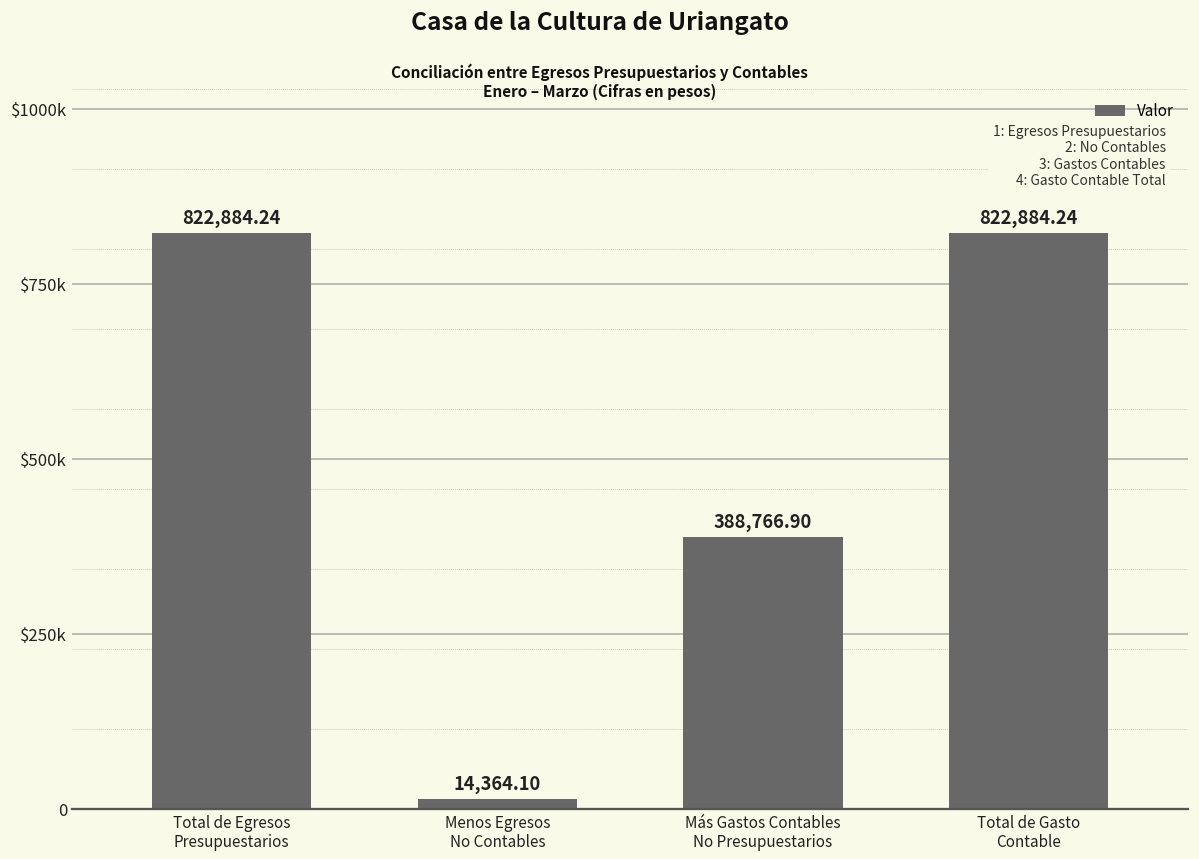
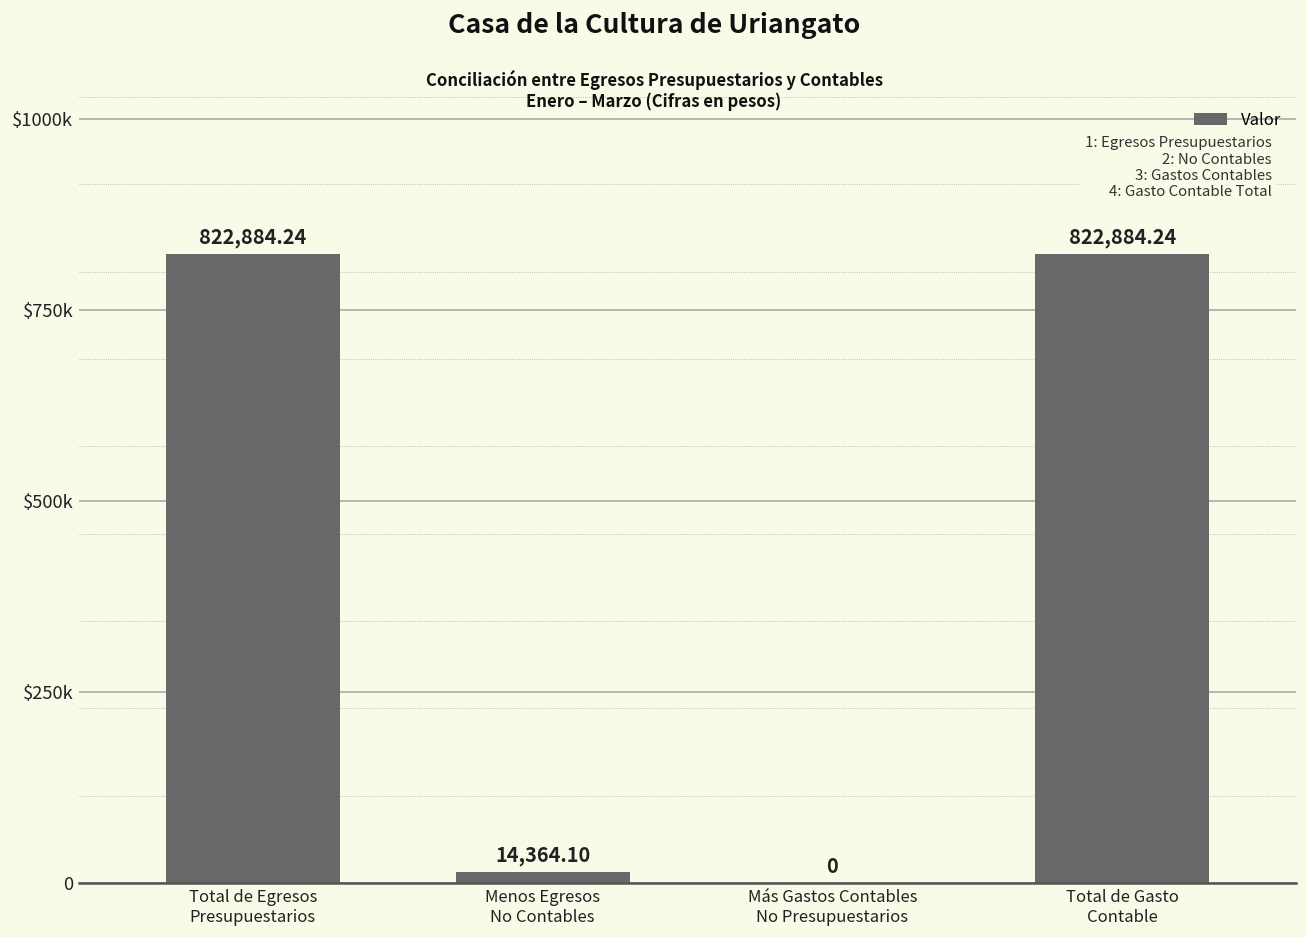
  {
    "Total de Egresos Presupuestarios": "822,884.24",
    "Menos Egresos No Contables": "14,364.10",
-   "Más Gastos Contables No Presupuestarios": "388,766.90",
+   "Más Gastos Contables No Presupuestarios": "0",
    "Total de Gasto Contable": "822,884.24"
  }
